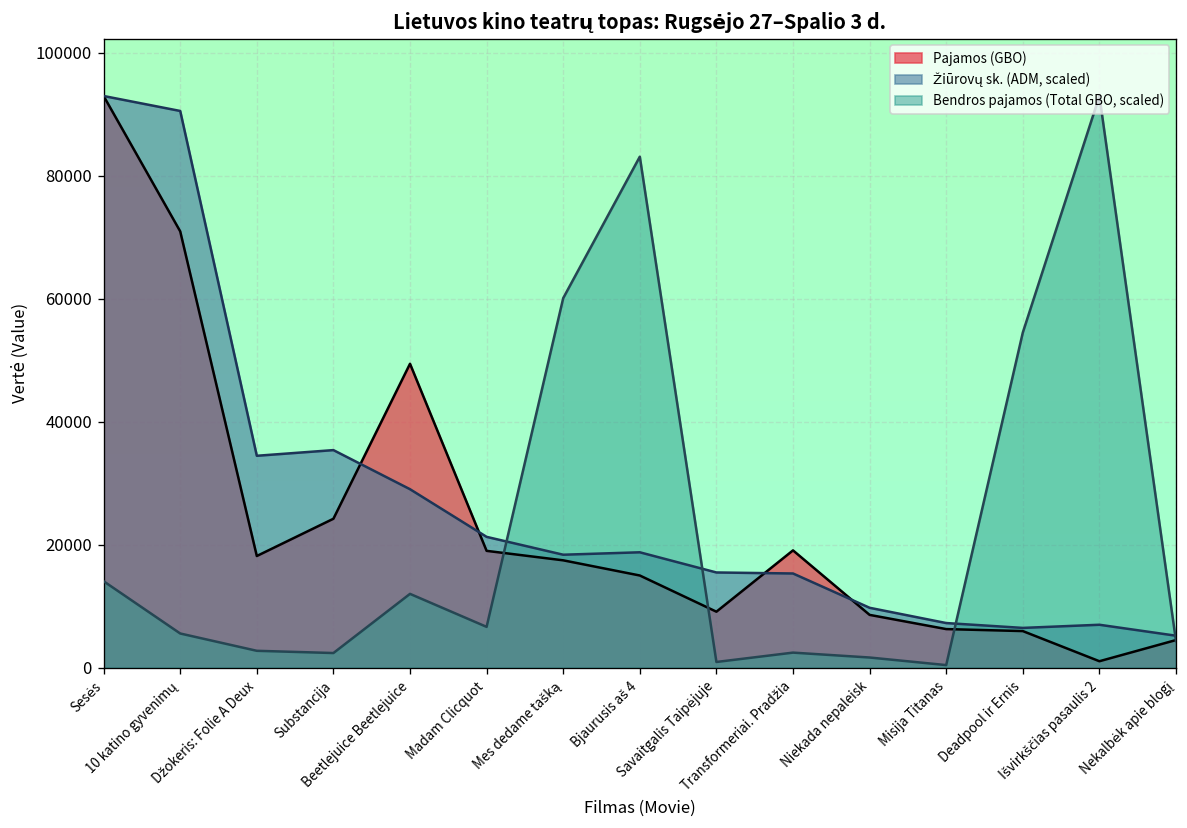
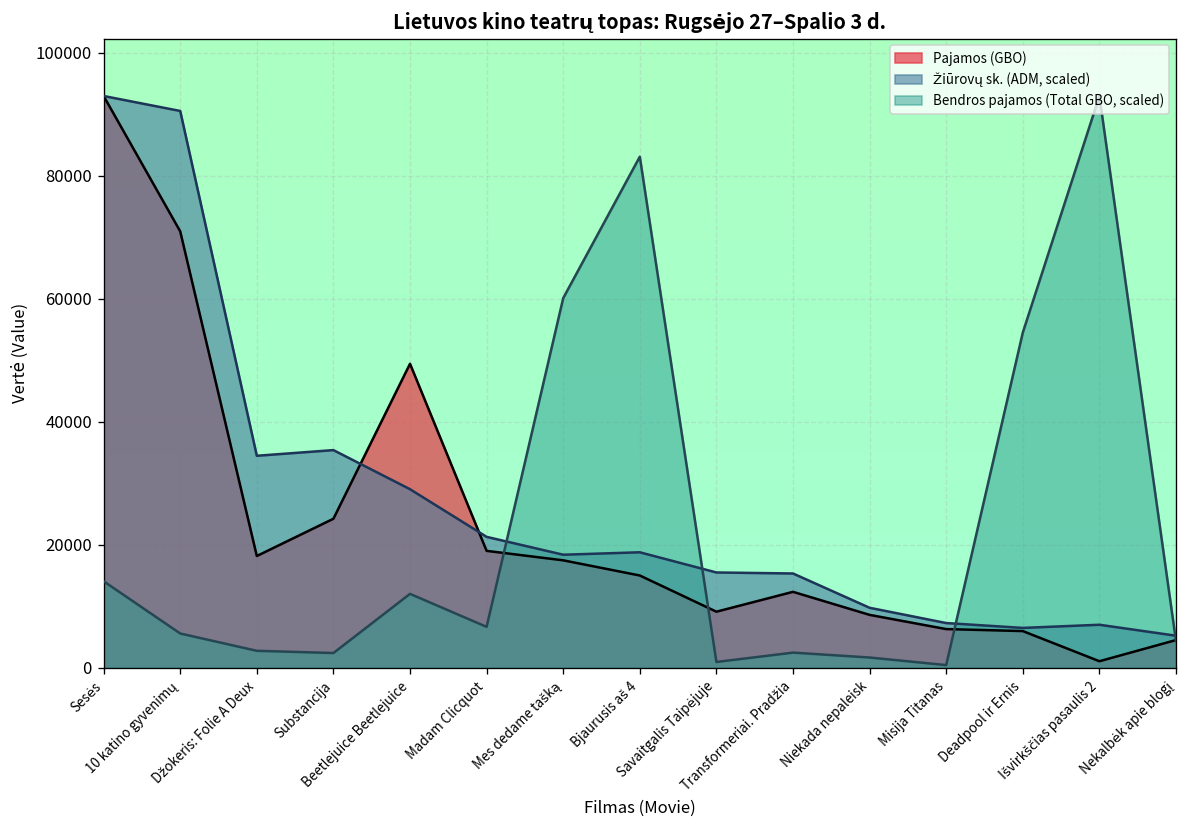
  {
    "Pajamos (GBO)": {
      "10 katino gyvenimų": 71000,
      "Džokeris: Folie A Deux": 18000,
      "Substancija": 24000,
      "Beetlejuice Beetlejuice": 49000,
      "Madam Clicquot": 19000,
      "Mes dedame tašką": 17000,
      "Bjaurusis aš 4": 15000,
      "Savaitgalis Taipėjuje": 9000,
-     "Transformeriai. Pradžia": 19000,
+     "Transformeriai. Pradžia": 12000,
      "Niekada nepaleisk": 9000,
      "Misija Titanas": 6000,
      "Deadpool ir Ernis": 6000,
      "Išvirkščias pasaulis 2": 1000
    }
  }
